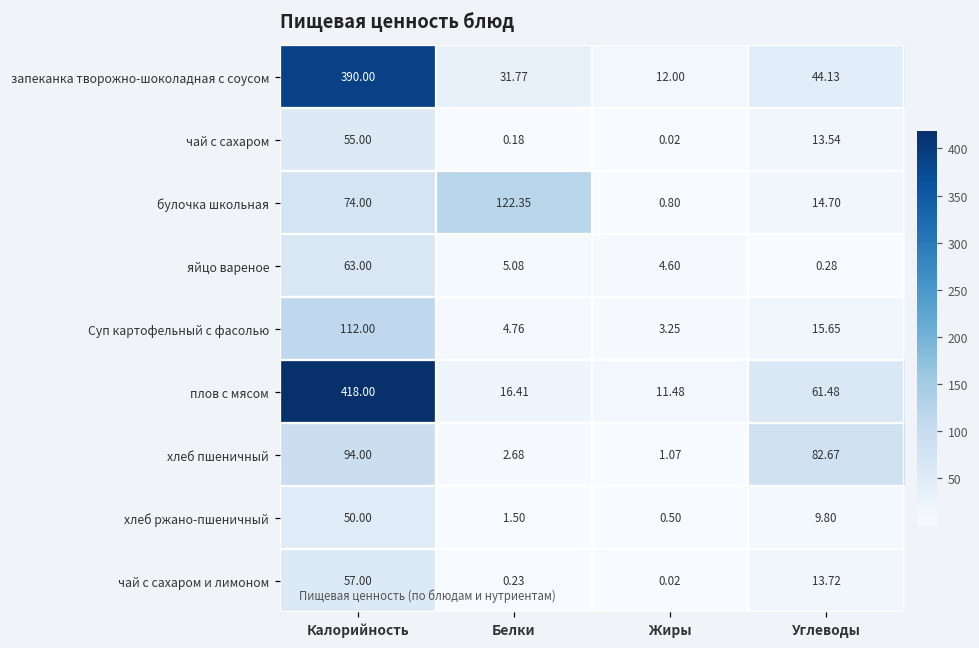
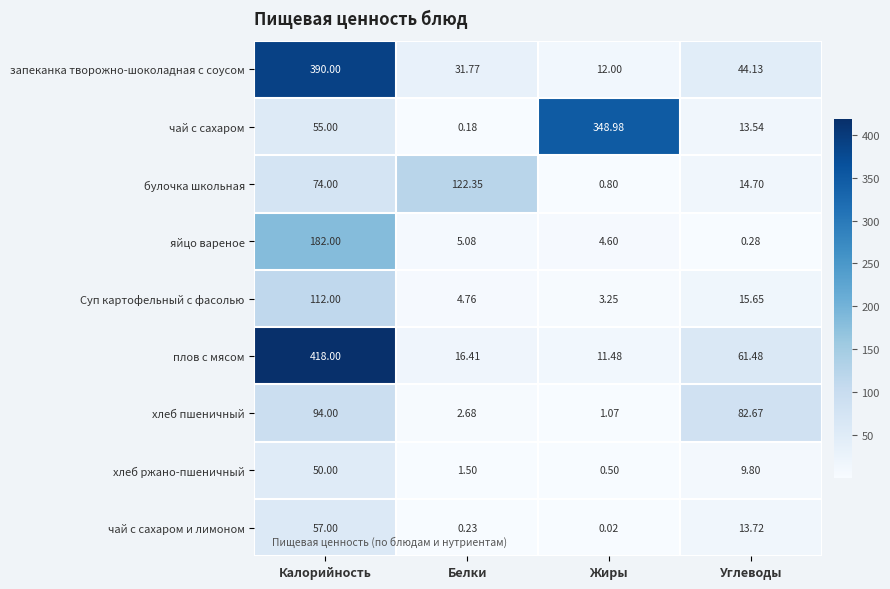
  {
    "запеканка творожно-шоколадная с соусом": {
      "Калорийность": 390.00,
      "Белки": 31.77,
      "Жиры": 12.00,
      "Углеводы": 44.13
    },
    "чай с сахаром": {
      "Калорийность": 55.00,
      "Белки": 0.18,
-     "Жиры": 0.02,
+     "Жиры": 348.98,
      "Углеводы": 13.54
    },
    "булочка школьная": {
      "Калорийность": 74.00,
      "Белки": 122.35,
      "Жиры": 0.80,
      "Углеводы": 14.70
    },
    "яйцо вареное": {
-     "Калорийность": 63.00,
+     "Калорийность": 182.00,
      "Белки": 5.08,
      "Жиры": 4.60,
      "Углеводы": 0.28
    },
    "Суп картофельный с фасолью": {
      "Калорийность": 112.00,
      "Белки": 4.76,
      "Жиры": 3.25,
      "Углеводы": 15.65
    },
    "плов с мясом": {
      "Калорийность": 418.00,
      "Белки": 16.41,
      "Жиры": 11.48,
      "Углеводы": 61.48
    },
    "хлеб пшеничный": {
      "Калорийность": 94.00,
      "Белки": 2.68,
      "Жиры": 1.07,
      "Углеводы": 82.67
    },
    "хлеб ржано-пшеничный": {
      "Калорийность": 50.00,
      "Белки": 1.50,
      "Жиры": 0.50,
      "Углеводы": 9.80
    },
    "чай с сахаром и лимоном": {
      "Калорийность": 57.00,
      "Белки": 0.23,
      "Жиры": 0.02,
      "Углеводы": 13.72
    }
  }
